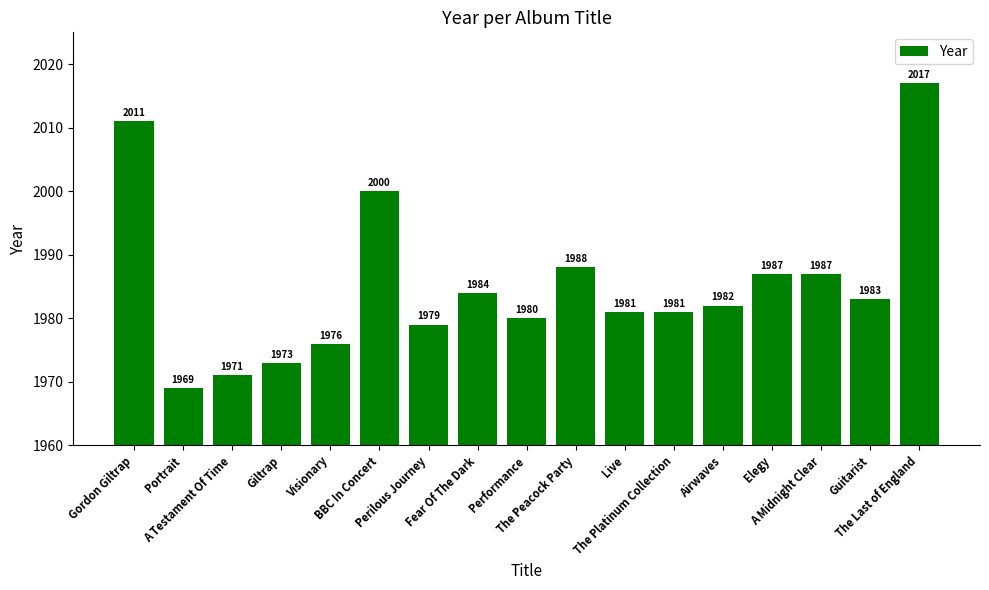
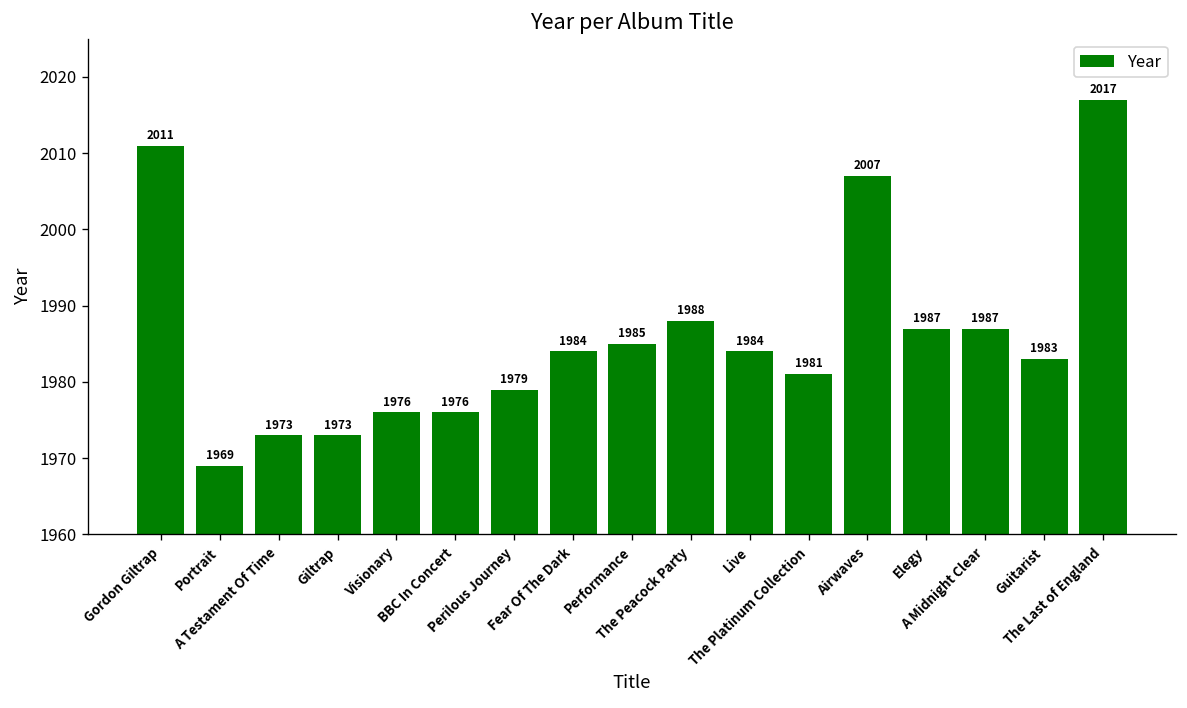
  {
    "Gordon Giltrap": 2011,
    "Portrait": 1969,
-   "A Testament Of Time": 1971,
+   "A Testament Of Time": 1973,
    "Giltrap": 1973,
    "Visionary": 1976,
-   "BBC In Concert": 2000,
+   "BBC In Concert": 1976,
    "Perilous Journey": 1979,
    "Fear Of The Dark": 1984,
-   "Performance": 1980,
+   "Performance": 1985,
    "The Peacock Party": 1988,
-   "Live": 1981,
+   "Live": 1984,
    "The Platinum Collection": 1981,
-   "Airwaves": 1982,
+   "Airwaves": 2007,
    "Elegy": 1987,
    "A Midnight Clear": 1987,
    "Guitarist": 1983,
    "The Last of England": 2017
  }
